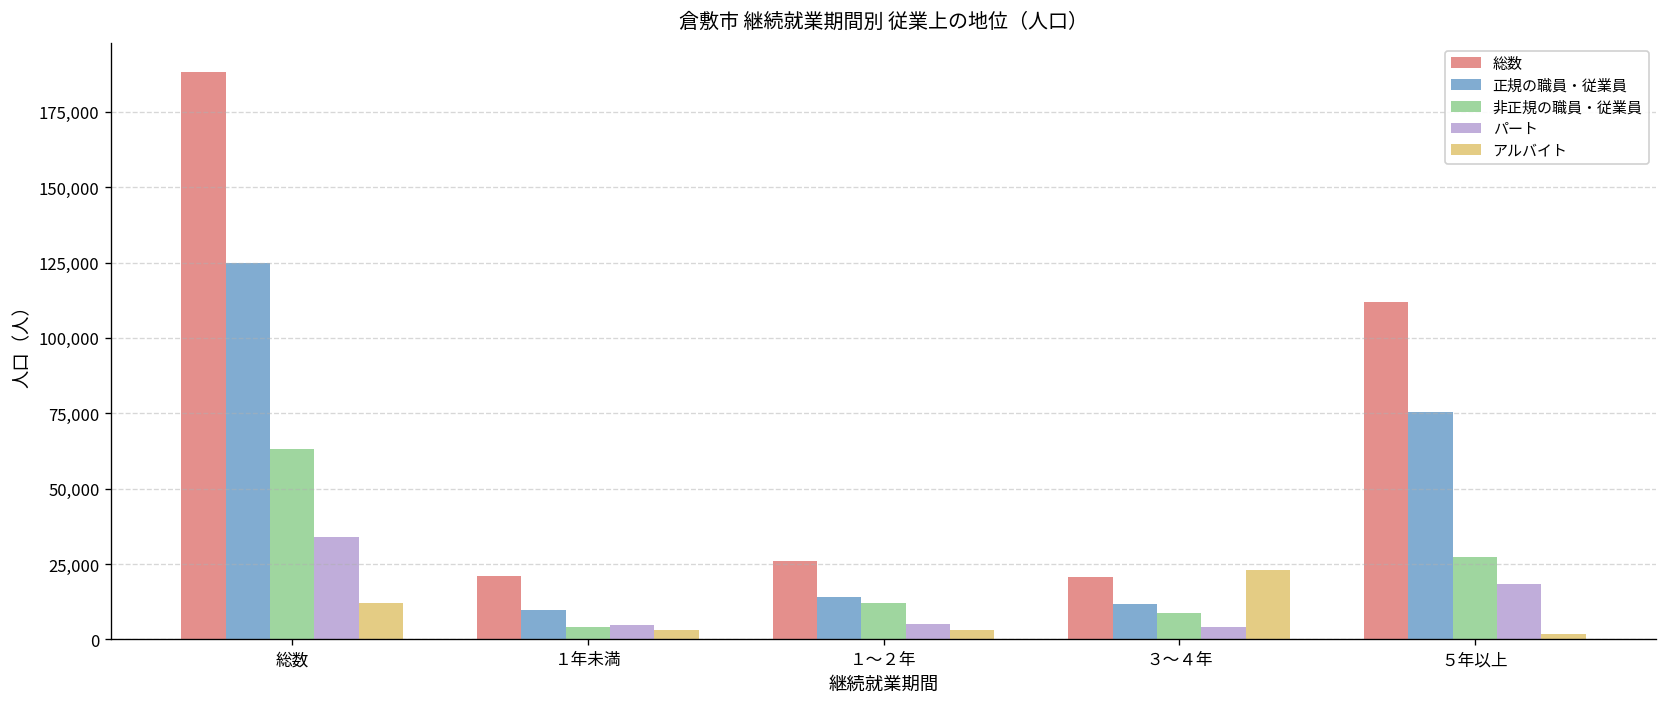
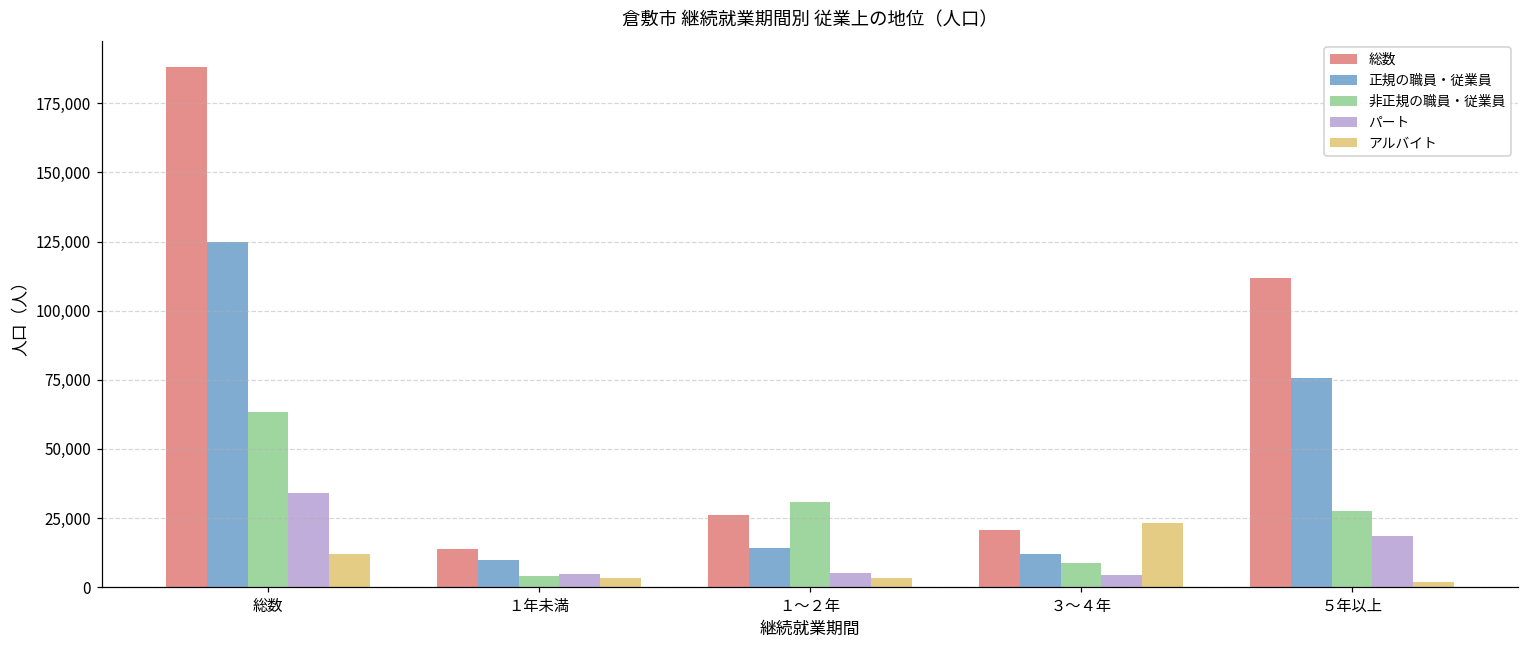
  {
    "総数": {
      "総数": "188,000",
-     "１年未満": "21,000",
+     "１年未満": "14,000",
      "１～２年": "26,000",
      "３～４年": "21,000",
      "５年以上": "112,000"
    },
    "正規の職員・従業員": {
      "総数": "125,000",
      "１年未満": "10,000",
      "１～２年": "14,000",
      "３～４年": "12,000",
      "５年以上": "76,000"
    },
    "非正規の職員・従業員": {
      "総数": "63,000",
      "１年未満": "4,000",
-     "１～２年": "12,000",
+     "１～２年": "31,000",
      "３～４年": "9,000",
      "５年以上": "27,000"
    },
    "パート": {
      "総数": "34,000",
      "１年未満": "5,000",
      "１～２年": "5,000",
      "３～４年": "4,000",
      "５年以上": "18,000"
    },
    "アルバイト": {
      "総数": "12,000",
      "１年未満": "3,000",
      "１～２年": "3,000",
      "３～４年": "23,000",
      "５年以上": "2,000"
    }
  }
